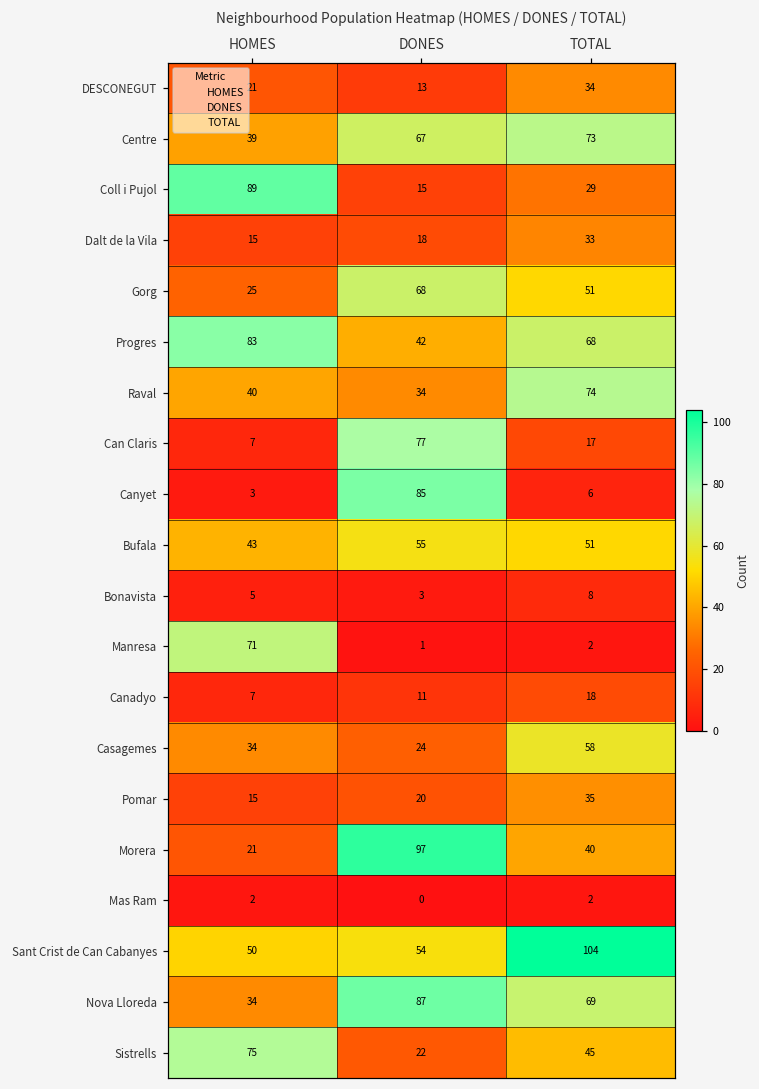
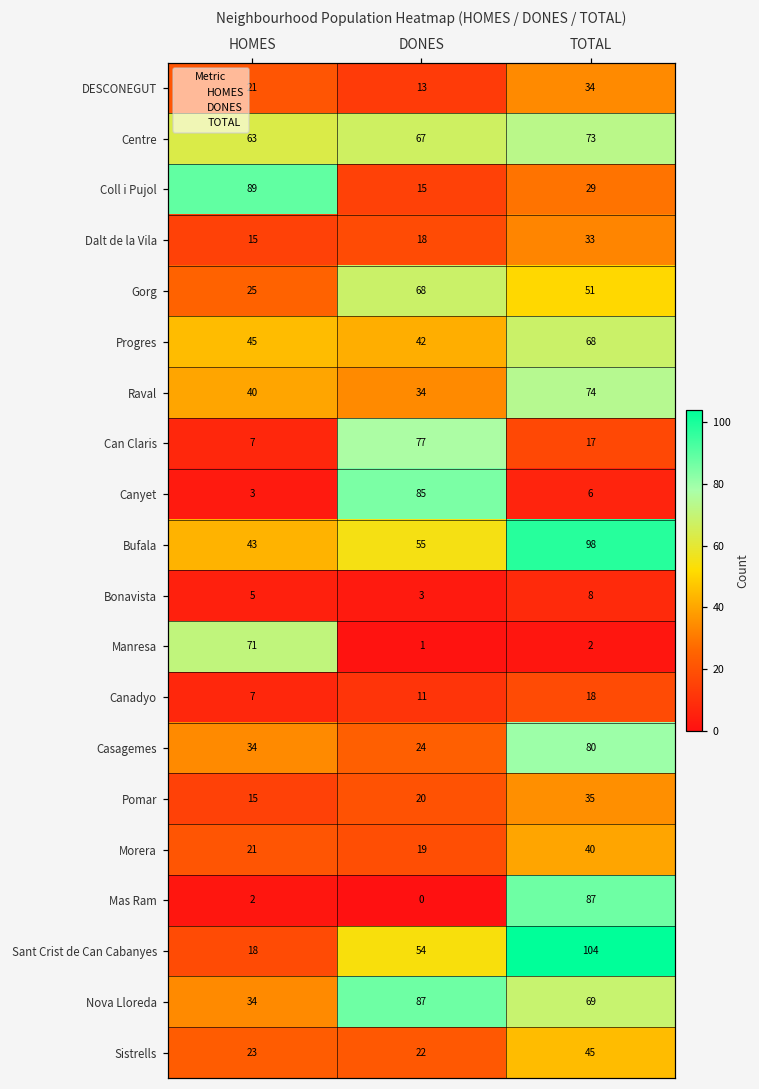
  {
    "DESCONEGUT": {
      "DONES": 13,
      "TOTAL": 34
    },
    "Centre": {
-     "HOMES": 39,
+     "HOMES": 63,
      "DONES": 67,
      "TOTAL": 73
    },
    "Coll i Pujol": {
      "HOMES": 89,
      "DONES": 15,
      "TOTAL": 29
    },
    "Dalt de la Vila": {
      "HOMES": 15,
      "DONES": 18,
      "TOTAL": 33
    },
    "Gorg": {
      "HOMES": 25,
      "DONES": 68,
      "TOTAL": 51
    },
    "Progres": {
-     "HOMES": 83,
+     "HOMES": 45,
      "DONES": 42,
      "TOTAL": 68
    },
    "Raval": {
      "HOMES": 40,
      "DONES": 34,
      "TOTAL": 74
    },
    "Can Claris": {
      "HOMES": 7,
      "DONES": 77,
      "TOTAL": 17
    },
    "Canyet": {
      "HOMES": 3,
      "DONES": 85,
      "TOTAL": 6
    },
    "Bufala": {
      "HOMES": 43,
      "DONES": 55,
-     "TOTAL": 51
+     "TOTAL": 98
    },
    "Bonavista": {
      "HOMES": 5,
      "DONES": 3,
      "TOTAL": 8
    },
    "Manresa": {
      "HOMES": 71,
      "DONES": 1,
      "TOTAL": 2
    },
    "Canadyo": {
      "HOMES": 7,
      "DONES": 11,
      "TOTAL": 18
    },
    "Casagemes": {
      "HOMES": 34,
      "DONES": 24,
-     "TOTAL": 58
+     "TOTAL": 80
    },
    "Pomar": {
      "HOMES": 15,
      "DONES": 20,
      "TOTAL": 35
    },
    "Morera": {
      "HOMES": 21,
-     "DONES": 97,
+     "DONES": 19,
      "TOTAL": 40
    },
    "Mas Ram": {
      "HOMES": 2,
      "DONES": 0,
-     "TOTAL": 2
+     "TOTAL": 87
    },
    "Sant Crist de Can Cabanyes": {
-     "HOMES": 50,
+     "HOMES": 18,
      "DONES": 54,
      "TOTAL": 104
    },
    "Nova Lloreda": {
      "HOMES": 34,
      "DONES": 87,
      "TOTAL": 69
    },
    "Sistrells": {
-     "HOMES": 75,
+     "HOMES": 23,
      "DONES": 22,
      "TOTAL": 45
    }
  }
